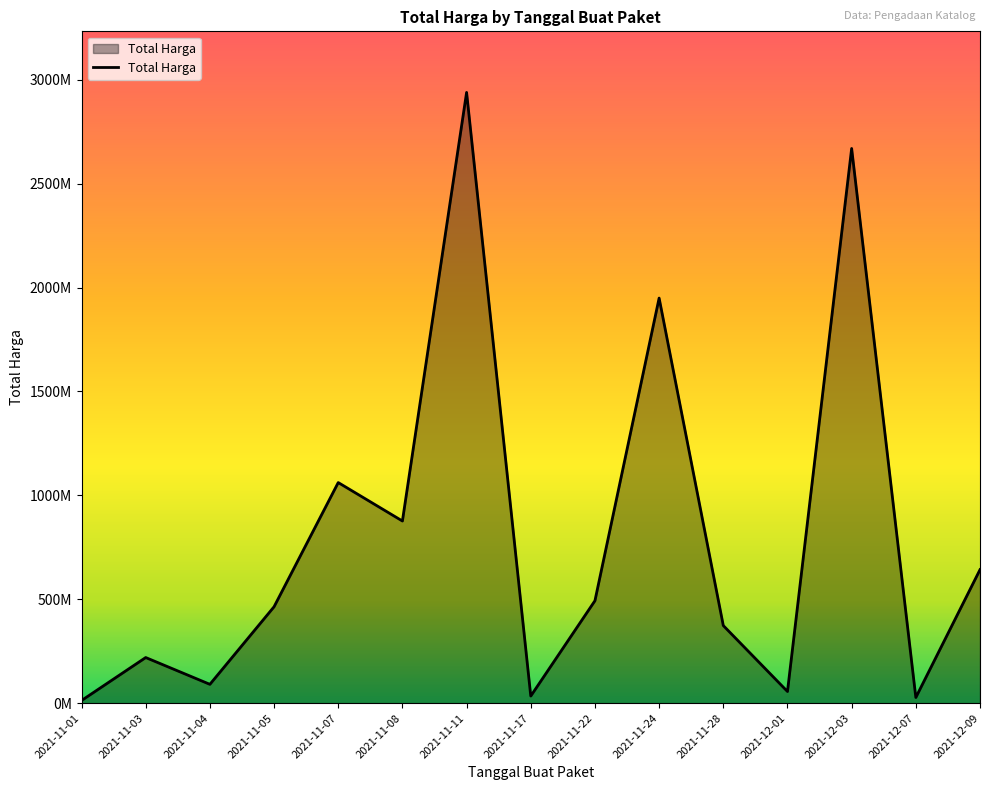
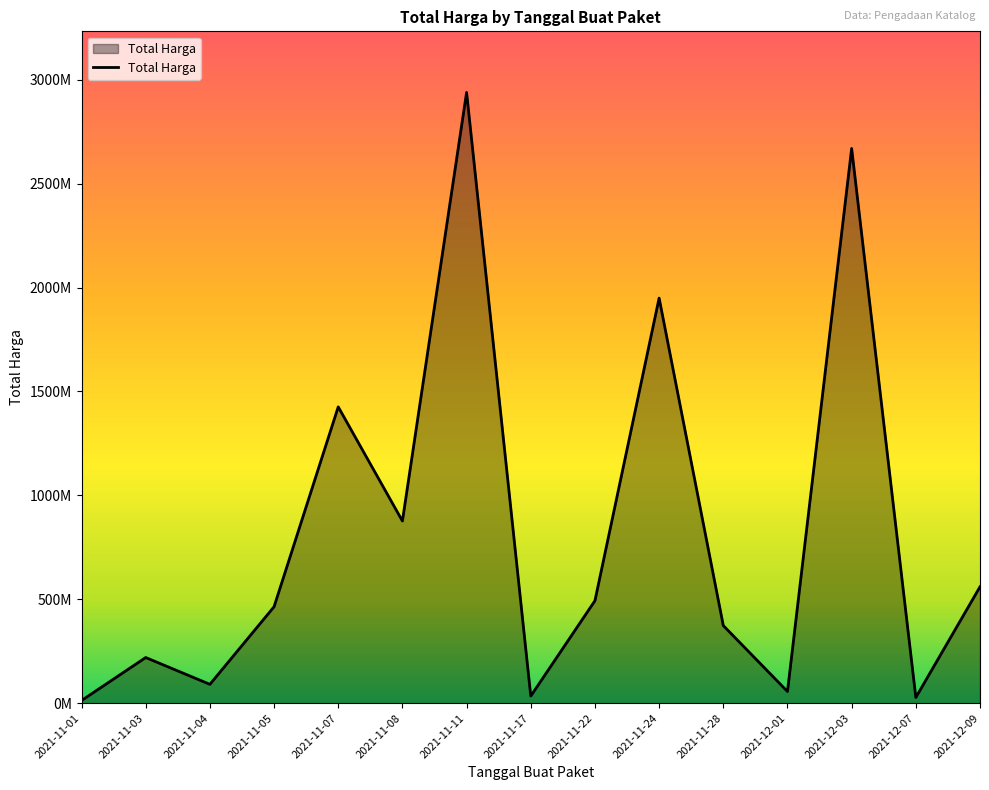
  {
    "2021-11-01": 10000000,
    "2021-11-03": 220000000,
    "2021-11-04": 90000000,
    "2021-11-05": 460000000,
-   "2021-11-07": 1060000000,
+   "2021-11-07": 1430000000,
    "2021-11-08": 880000000,
    "2021-11-11": 2940000000,
    "2021-11-17": 30000000,
    "2021-11-22": 490000000,
    "2021-11-24": 1950000000,
    "2021-11-28": 370000000,
    "2021-12-01": 60000000,
    "2021-12-03": 2670000000,
    "2021-12-07": 30000000,
-   "2021-12-09": 640000000
+   "2021-12-09": 560000000
  }
